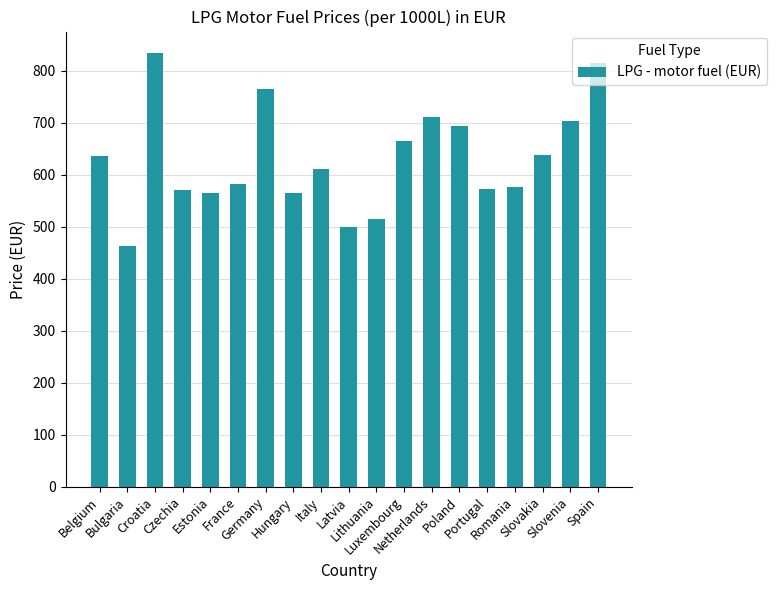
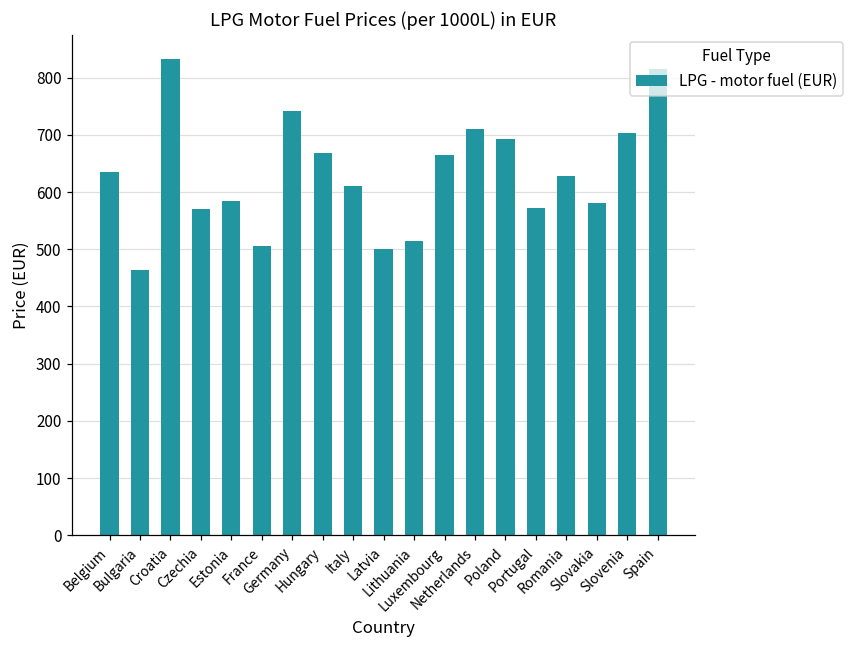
  {
    "Belgium": 640,
    "Bulgaria": 460,
    "Croatia": 830,
    "Czechia": 570,
-   "Estonia": 560,
-   "France": 580,
-   "Germany": 760,
-   "Hungary": 570,
+   "Estonia": 580,
+   "France": 510,
+   "Germany": 740,
+   "Hungary": 670,
    "Italy": 610,
    "Latvia": 500,
    "Lithuania": 510,
    "Luxembourg": 660,
    "Netherlands": 710,
    "Poland": 690,
    "Portugal": 570,
-   "Romania": 580,
-   "Slovakia": 640,
+   "Romania": 630,
+   "Slovakia": 580,
    "Slovenia": 700
  }
